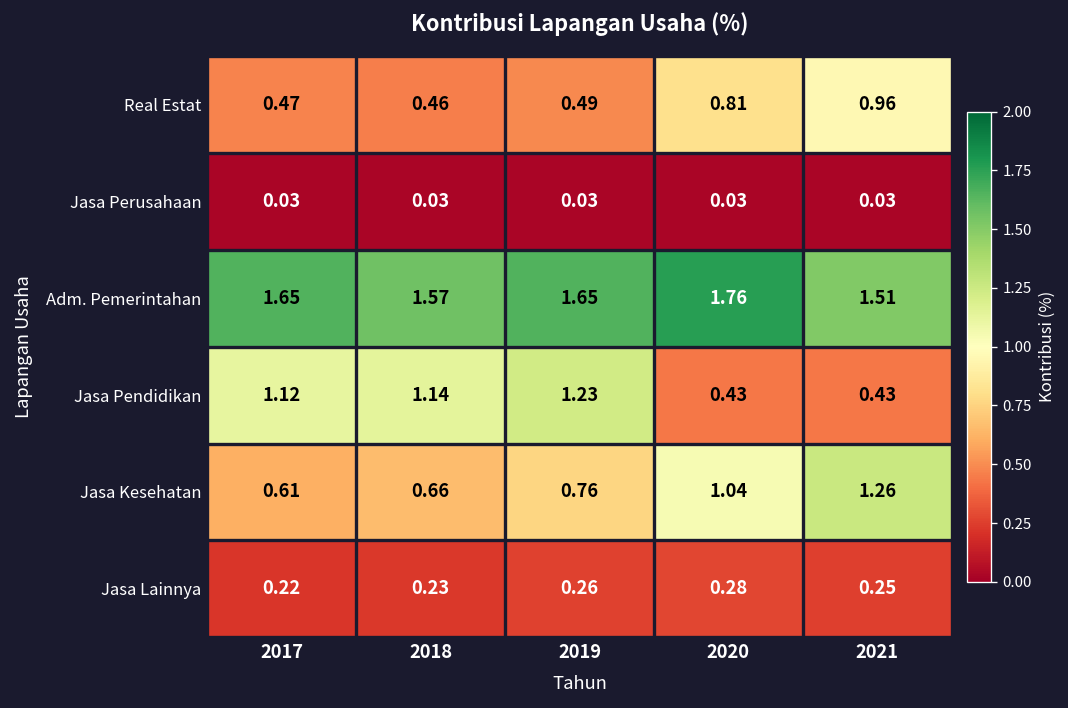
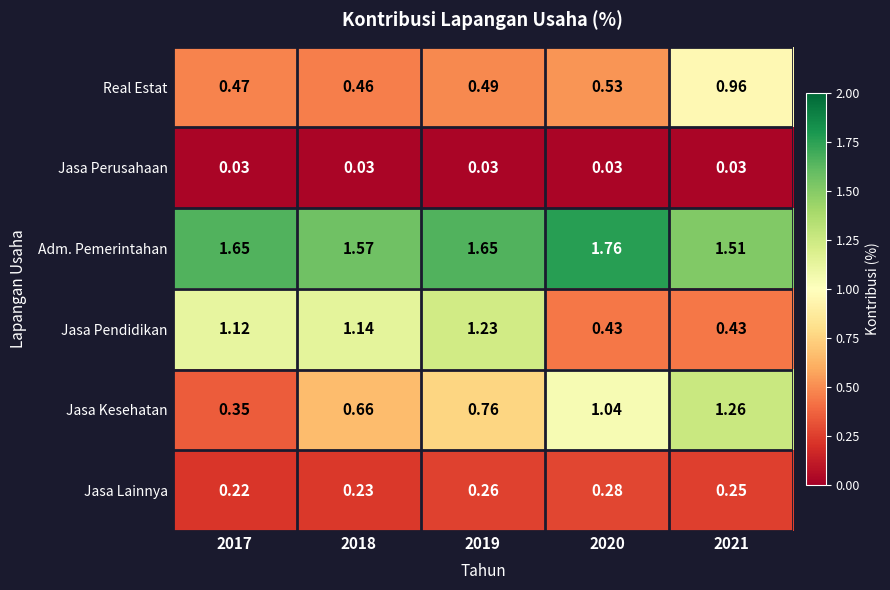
  {
    "Real Estat": {
      "2017": 0.47,
      "2018": 0.46,
      "2019": 0.49,
-     "2020": 0.81,
+     "2020": 0.53,
      "2021": 0.96
    },
    "Jasa Perusahaan": {
      "2017": 0.03,
      "2018": 0.03,
      "2019": 0.03,
      "2020": 0.03,
      "2021": 0.03
    },
    "Adm. Pemerintahan": {
      "2017": 1.65,
      "2018": 1.57,
      "2019": 1.65,
      "2020": 1.76,
      "2021": 1.51
    },
    "Jasa Pendidikan": {
      "2017": 1.12,
      "2018": 1.14,
      "2019": 1.23,
      "2020": 0.43,
      "2021": 0.43
    },
    "Jasa Kesehatan": {
-     "2017": 0.61,
+     "2017": 0.35,
      "2018": 0.66,
      "2019": 0.76,
      "2020": 1.04,
      "2021": 1.26
    },
    "Jasa Lainnya": {
      "2017": 0.22,
      "2018": 0.23,
      "2019": 0.26,
      "2020": 0.28,
      "2021": 0.25
    }
  }
